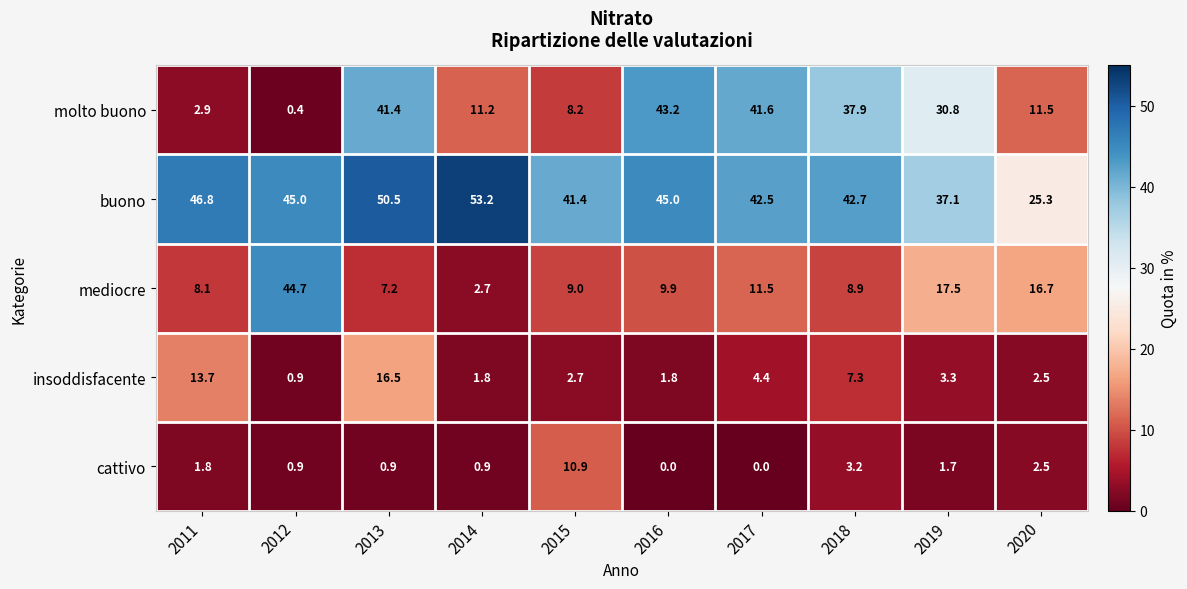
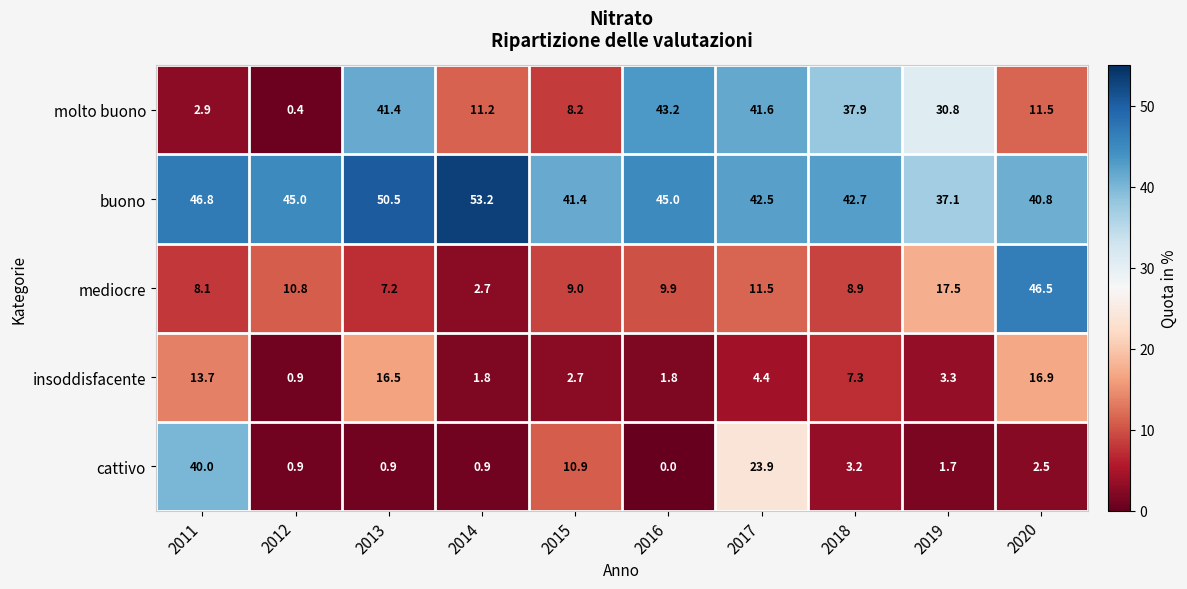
  {
    "molto buono": {
      "2011": 2.9,
      "2012": 0.4,
      "2013": 41.4,
      "2014": 11.2,
      "2015": 8.2,
      "2016": 43.2,
      "2017": 41.6,
      "2018": 37.9,
      "2019": 30.8,
      "2020": 11.5
    },
    "buono": {
      "2011": 46.8,
      "2012": 45.0,
      "2013": 50.5,
      "2014": 53.2,
      "2015": 41.4,
      "2016": 45.0,
      "2017": 42.5,
      "2018": 42.7,
      "2019": 37.1,
-     "2020": 25.3
+     "2020": 40.8
    },
    "mediocre": {
      "2011": 8.1,
-     "2012": 44.7,
+     "2012": 10.8,
      "2013": 7.2,
      "2014": 2.7,
      "2015": 9.0,
      "2016": 9.9,
      "2017": 11.5,
      "2018": 8.9,
      "2019": 17.5,
-     "2020": 16.7
+     "2020": 46.5
    },
    "insoddisfacente": {
      "2011": 13.7,
      "2012": 0.9,
      "2013": 16.5,
      "2014": 1.8,
      "2015": 2.7,
      "2016": 1.8,
      "2017": 4.4,
      "2018": 7.3,
      "2019": 3.3,
-     "2020": 2.5
+     "2020": 16.9
    },
    "cattivo": {
-     "2011": 1.8,
+     "2011": 40.0,
      "2012": 0.9,
      "2013": 0.9,
      "2014": 0.9,
      "2015": 10.9,
      "2016": 0.0,
-     "2017": 0.0,
+     "2017": 23.9,
      "2018": 3.2,
      "2019": 1.7,
      "2020": 2.5
    }
  }
